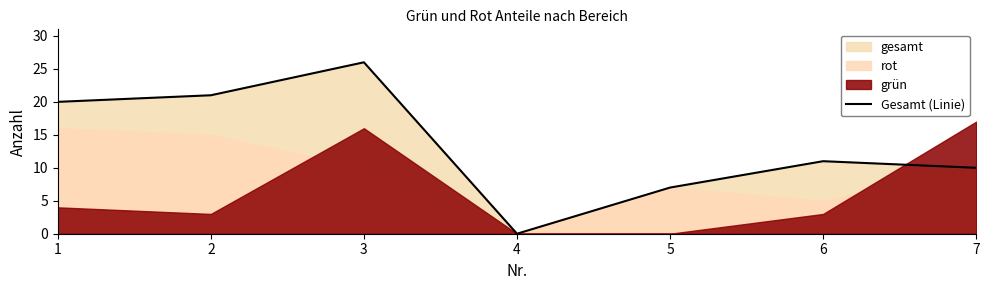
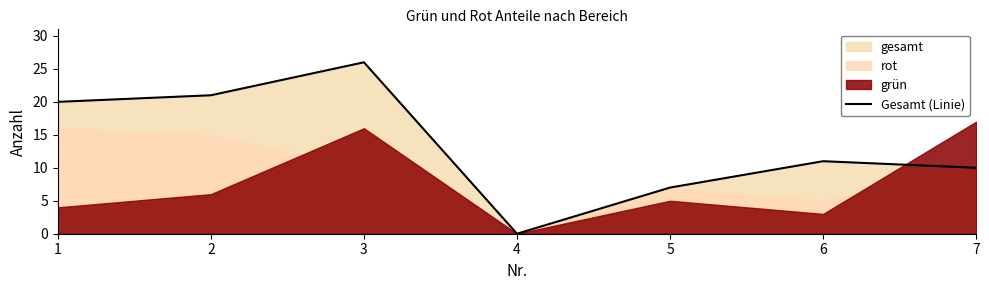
  {
    "grün": {
      "1": 4,
-     "2": 3,
+     "2": 6,
      "3": 16,
-     "5": 0,
+     "5": 5,
      "6": 3,
      "7": 17
    }
  }
